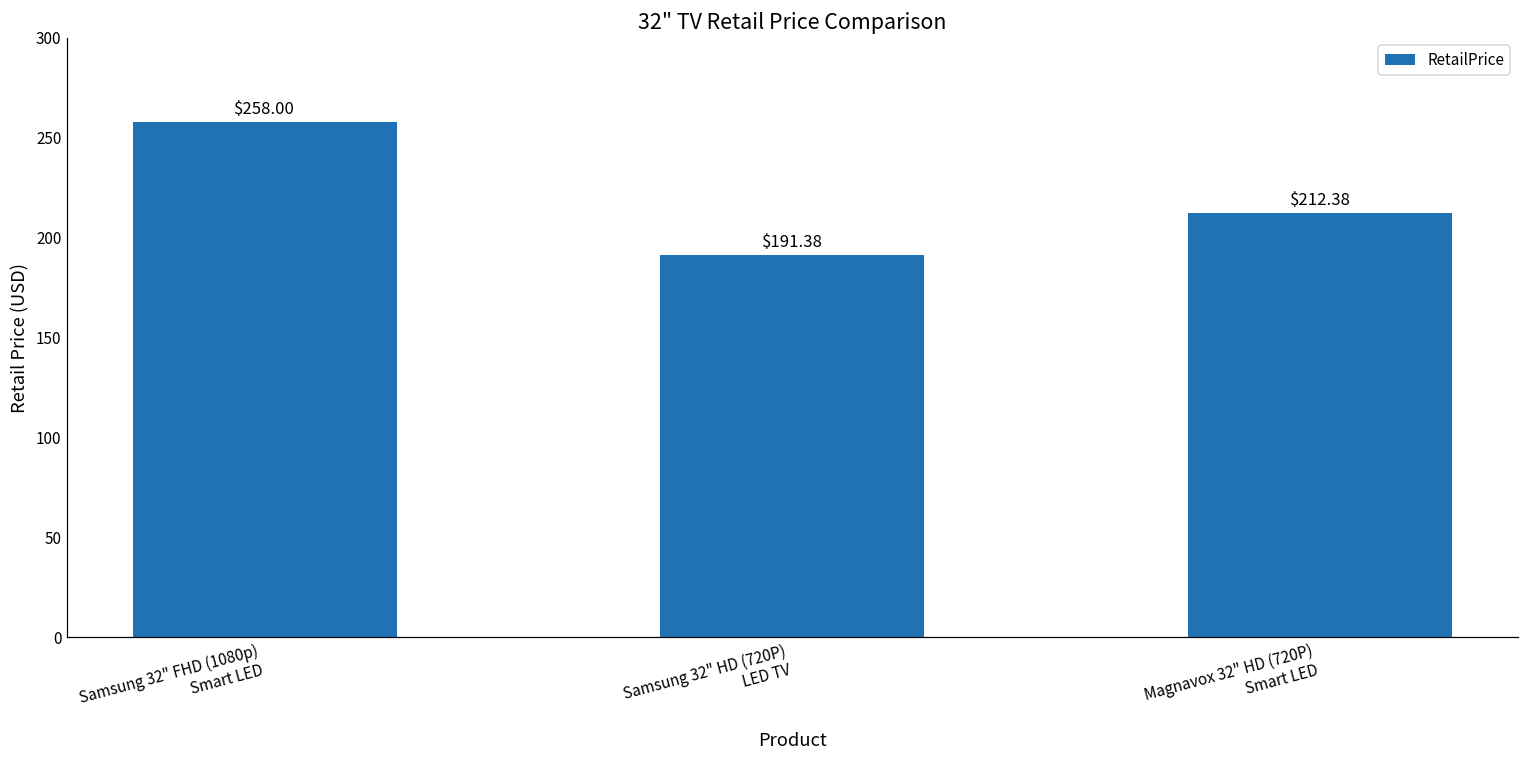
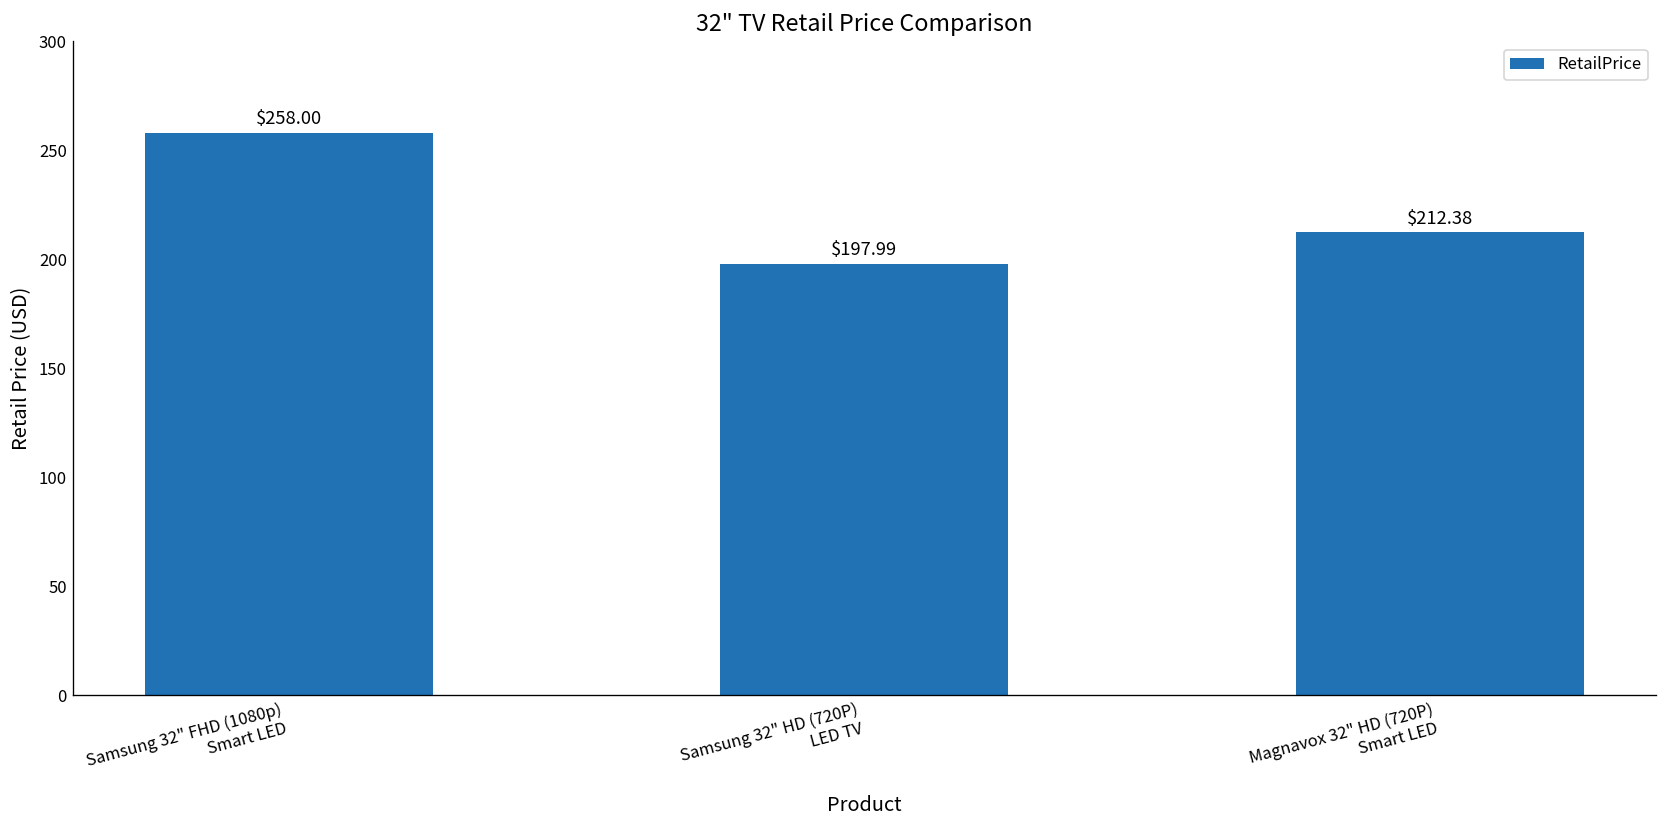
  {
    "Samsung 32\" FHD (1080p) Smart LED": "$258.00",
-   "Samsung 32\" HD (720P) LED TV": "$191.38",
+   "Samsung 32\" HD (720P) LED TV": "$197.99",
    "Magnavox 32\" HD (720P) Smart LED": "$212.38"
  }
